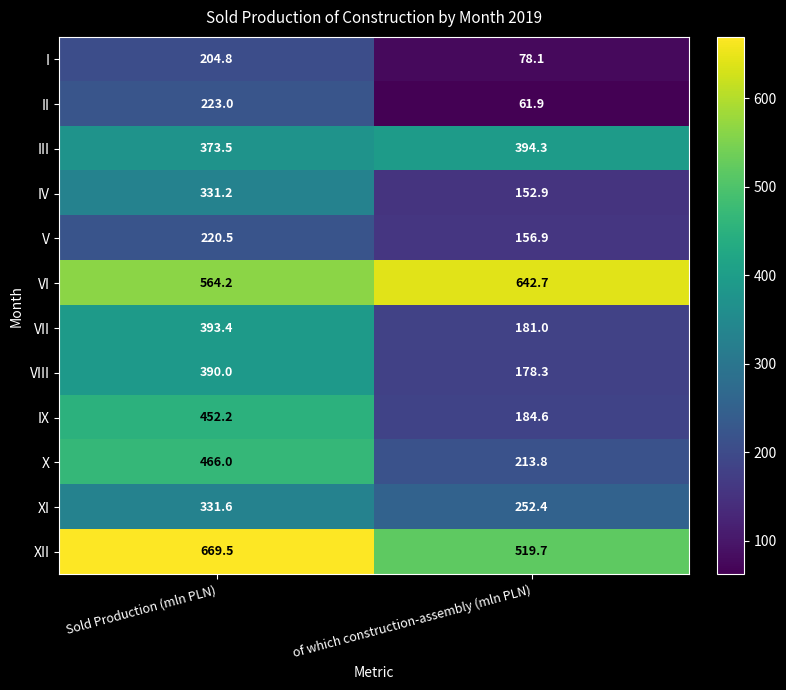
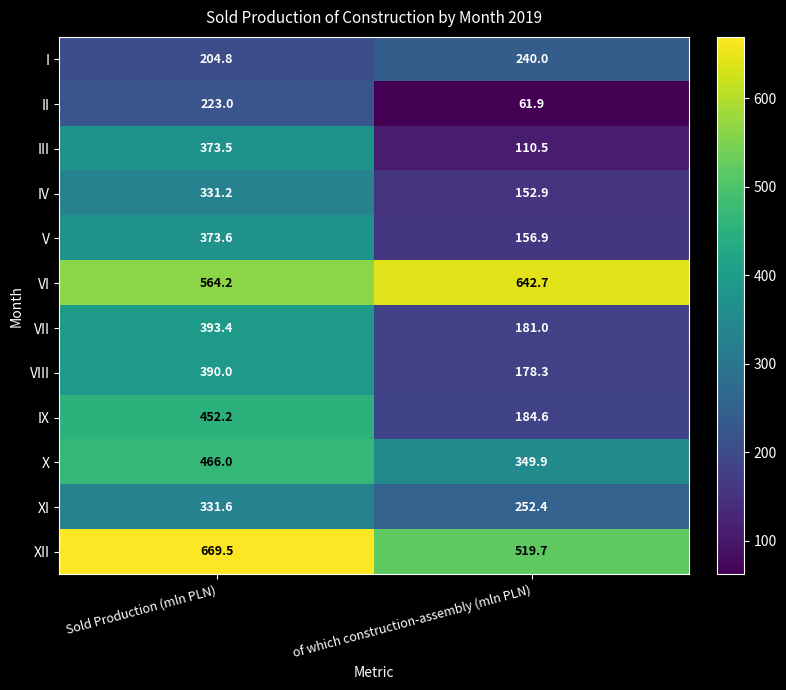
  {
    "I": {
      "Sold Production (mln PLN)": 204.8,
-     "of which construction-assembly (mln PLN)": 78.1
+     "of which construction-assembly (mln PLN)": 240.0
    },
    "II": {
      "Sold Production (mln PLN)": 223.0,
      "of which construction-assembly (mln PLN)": 61.9
    },
    "III": {
      "Sold Production (mln PLN)": 373.5,
-     "of which construction-assembly (mln PLN)": 394.3
+     "of which construction-assembly (mln PLN)": 110.5
    },
    "IV": {
      "Sold Production (mln PLN)": 331.2,
      "of which construction-assembly (mln PLN)": 152.9
    },
    "V": {
-     "Sold Production (mln PLN)": 220.5,
+     "Sold Production (mln PLN)": 373.6,
      "of which construction-assembly (mln PLN)": 156.9
    },
    "VI": {
      "Sold Production (mln PLN)": 564.2,
      "of which construction-assembly (mln PLN)": 642.7
    },
    "VII": {
      "Sold Production (mln PLN)": 393.4,
      "of which construction-assembly (mln PLN)": 181.0
    },
    "VIII": {
      "Sold Production (mln PLN)": 390.0,
      "of which construction-assembly (mln PLN)": 178.3
    },
    "IX": {
      "Sold Production (mln PLN)": 452.2,
      "of which construction-assembly (mln PLN)": 184.6
    },
    "X": {
      "Sold Production (mln PLN)": 466.0,
-     "of which construction-assembly (mln PLN)": 213.8
+     "of which construction-assembly (mln PLN)": 349.9
    },
    "XI": {
      "Sold Production (mln PLN)": 331.6,
      "of which construction-assembly (mln PLN)": 252.4
    },
    "XII": {
      "Sold Production (mln PLN)": 669.5,
      "of which construction-assembly (mln PLN)": 519.7
    }
  }
